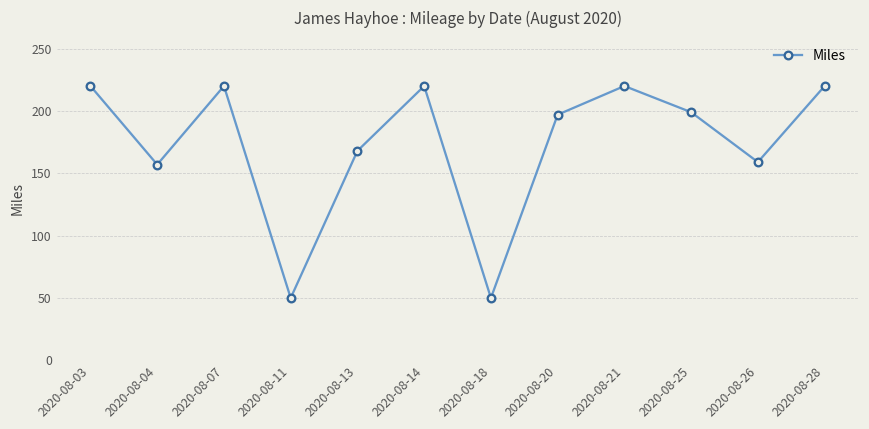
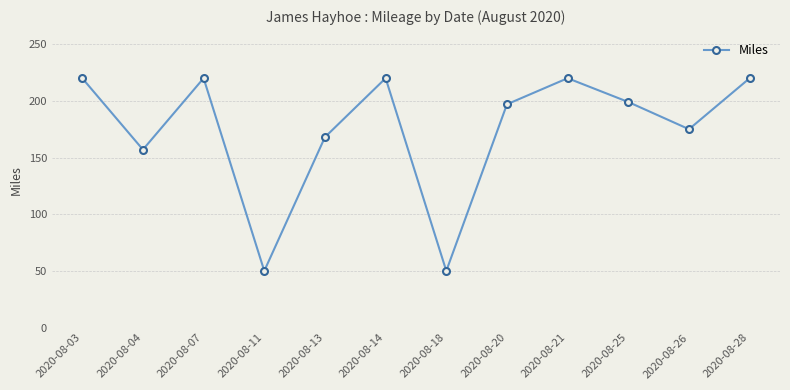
  {
    "2020-08-03": 220,
    "2020-08-04": 157,
    "2020-08-07": 220,
    "2020-08-11": 50,
    "2020-08-13": 168,
    "2020-08-14": 220,
    "2020-08-18": 50,
    "2020-08-20": 197,
    "2020-08-21": 220,
    "2020-08-25": 199,
-   "2020-08-26": 159,
+   "2020-08-26": 175,
    "2020-08-28": 220
  }
